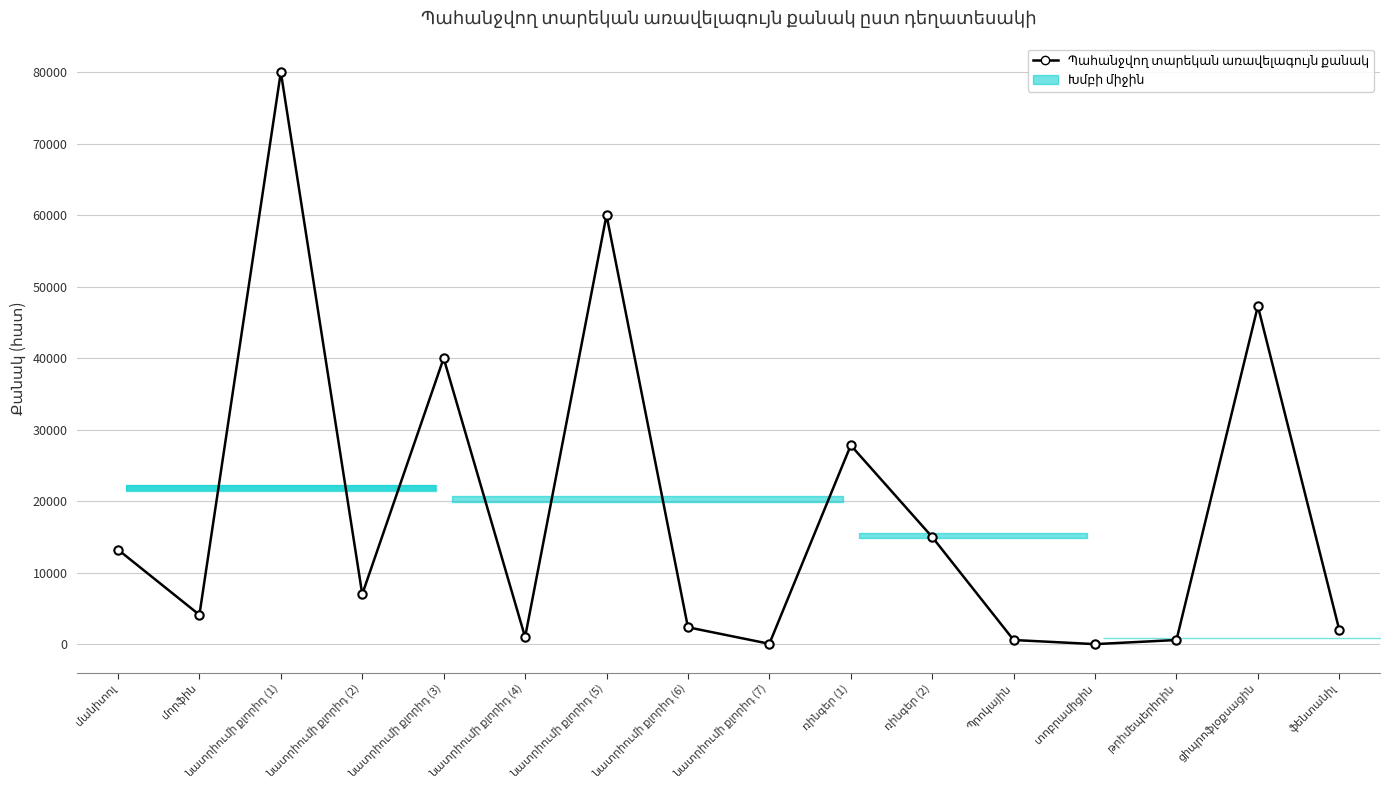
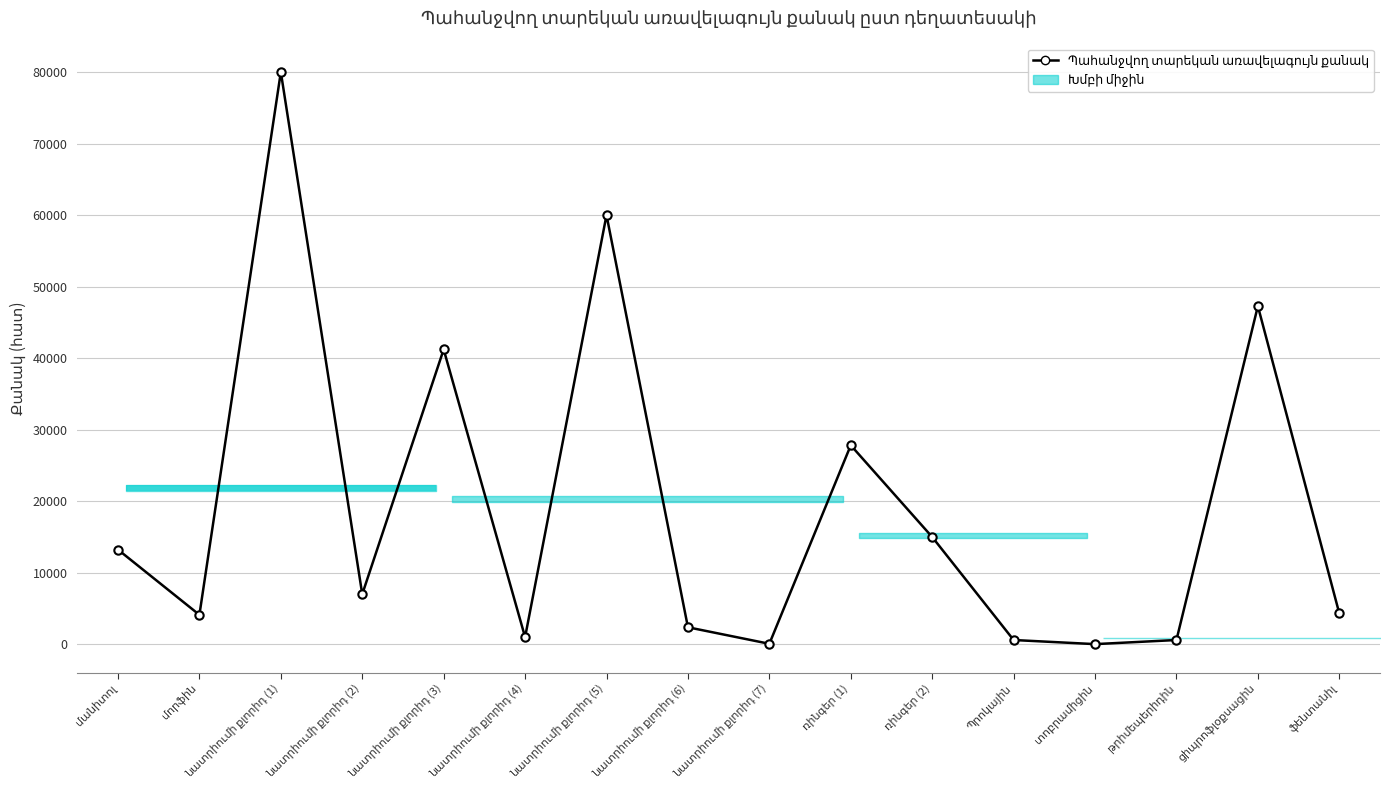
  {
    "Պահանջվող տարեկան առավելագույն քանակ": {
      "մանիտոլ": 13000,
      "մորֆին": 4000,
      "նատրիումի քլորիդ (1)": 80000,
      "նատրիումի քլորիդ (2)": 7000,
-     "նատրիումի քլորիդ (3)": 40000,
+     "նատրիումի քլորիդ (3)": 41000,
      "նատրիումի քլորիդ (4)": 1000,
      "նատրիումի քլորիդ (5)": 60000,
      "նատրիումի քլորիդ (6)": 2000,
      "նատրիումի քլորիդ (7)": 0,
      "ռինգեր (1)": 28000,
      "ռինգեր (2)": 15000,
      "Պրոկային": 1000,
      "տոբրամիցին": 0,
      "թրիմեպերիդին": 1000,
      "ցիպրոֆլօքսացին": 47000,
-     "ֆենտանիլ": 2000
+     "ֆենտանիլ": 4000
    }
  }
